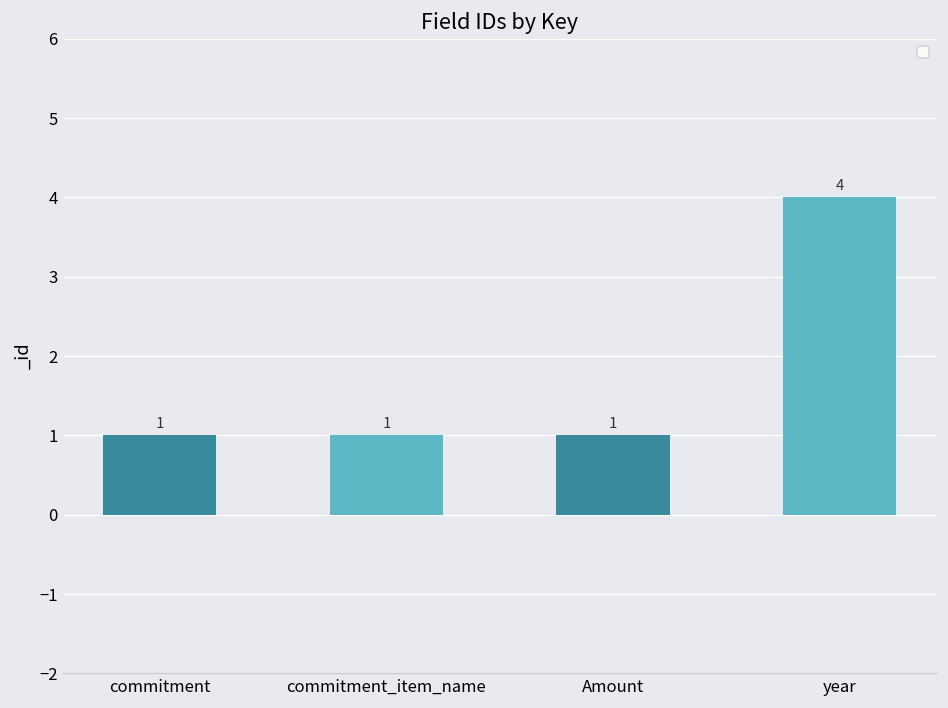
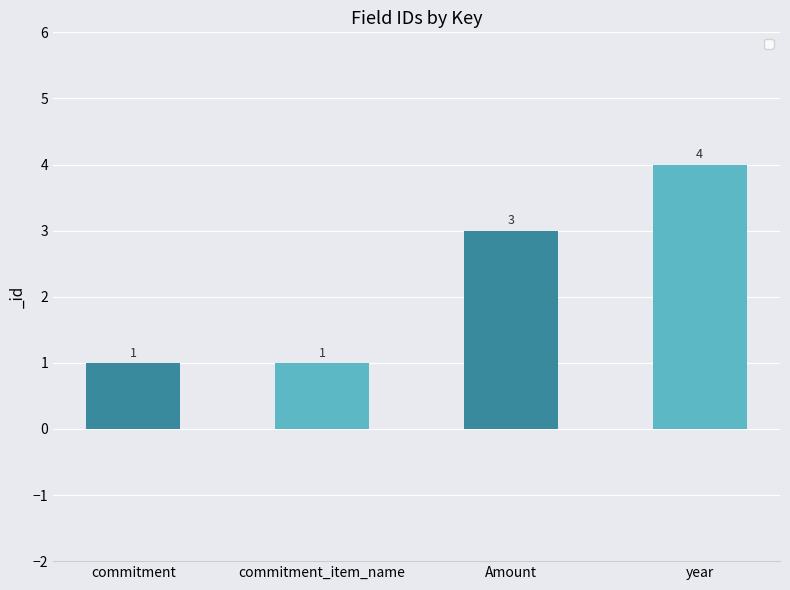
  {
    "commitment": 1,
    "commitment_item_name": 1,
-   "Amount": 1,
+   "Amount": 3,
    "year": 4
  }
